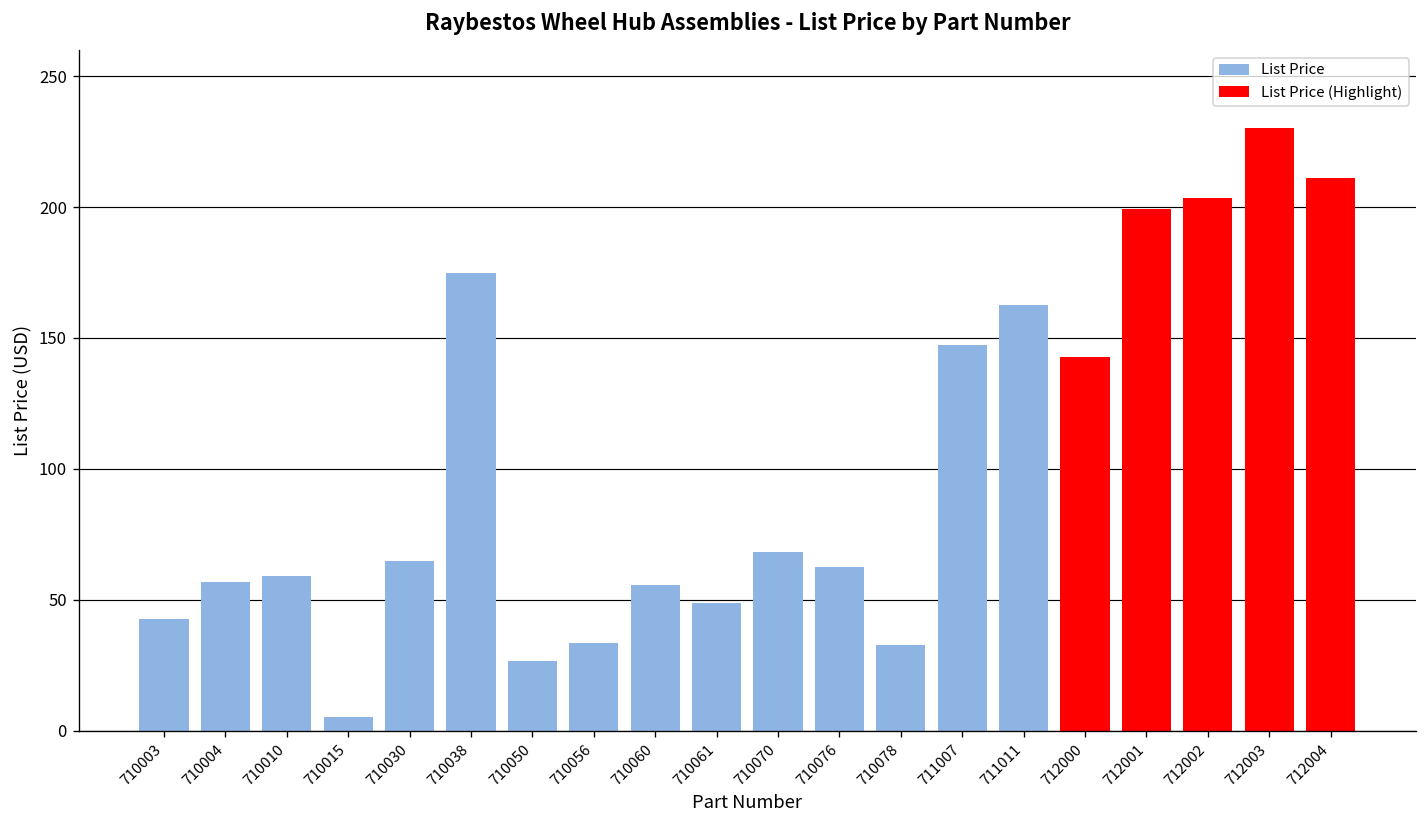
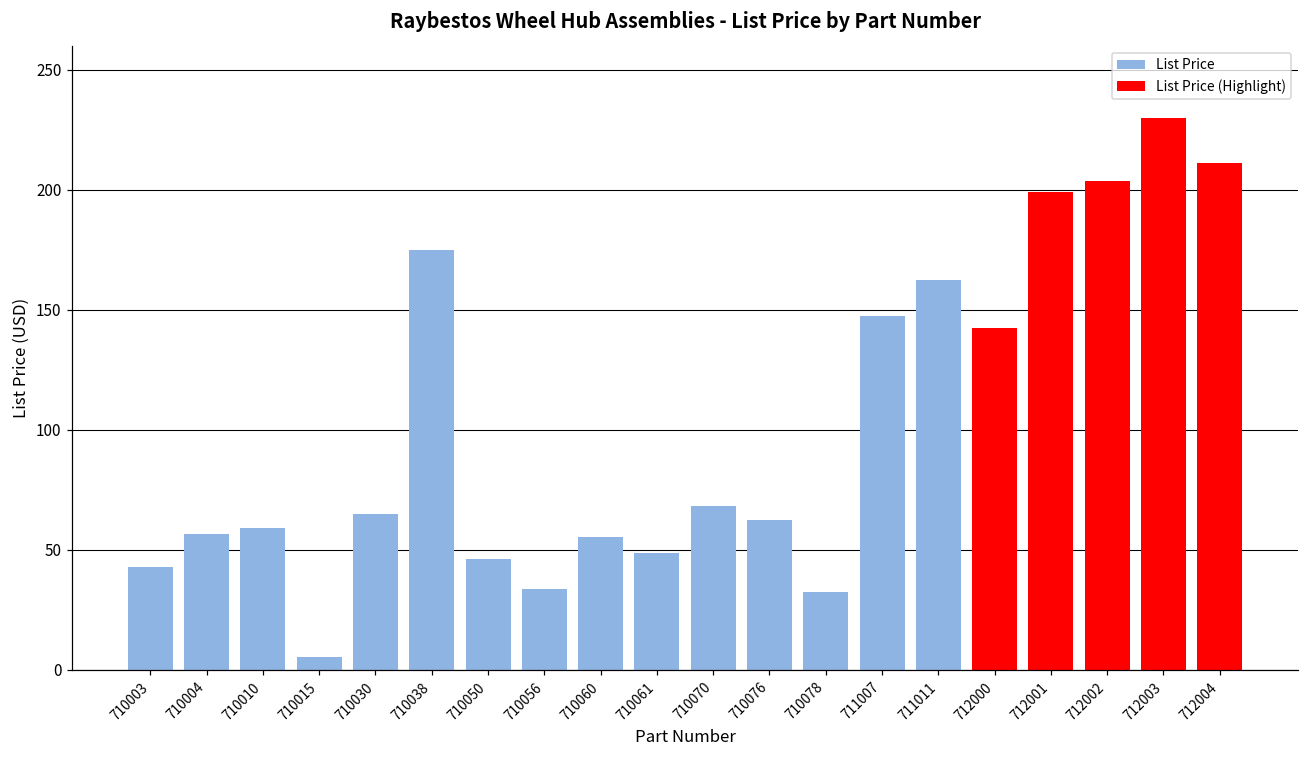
  {
    "List Price": {
      "710003": 43,
      "710004": 57,
      "710010": 59,
      "710015": 5,
      "710030": 65,
      "710038": 175,
-     "710050": 27,
+     "710050": 46,
      "710056": 33,
      "710060": 56,
      "710061": 49,
      "710070": 68,
      "710076": 62,
      "710078": 33,
      "711007": 147,
      "711011": 162
    },
    "List Price (Highlight)": {
      "712000": 143,
      "712001": 199,
      "712002": 204,
      "712003": 230,
      "712004": 211
    }
  }
